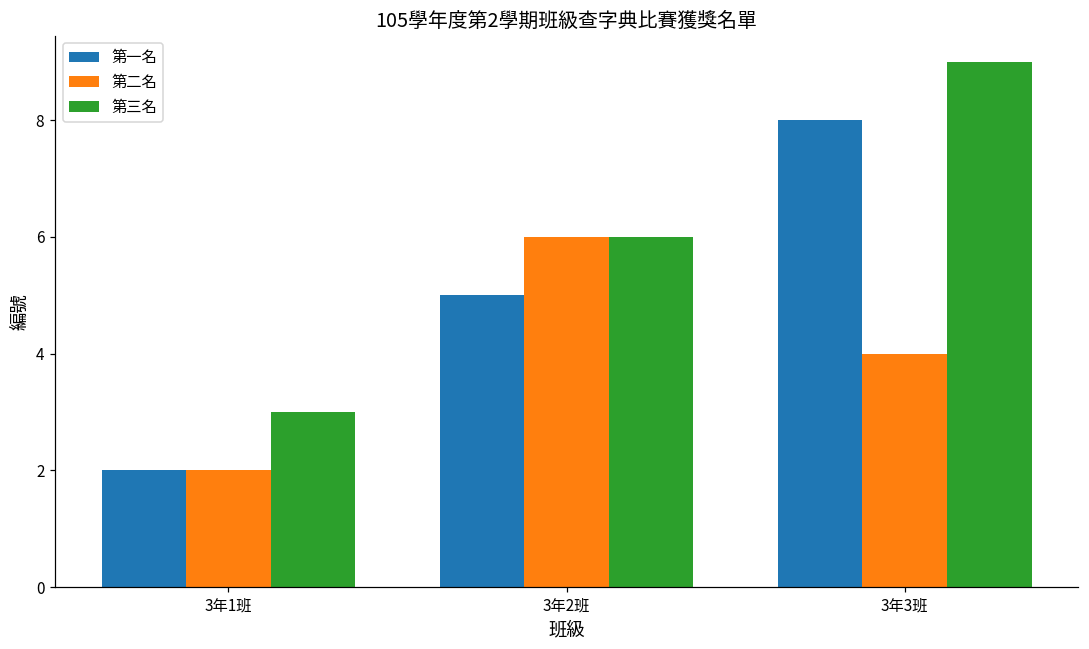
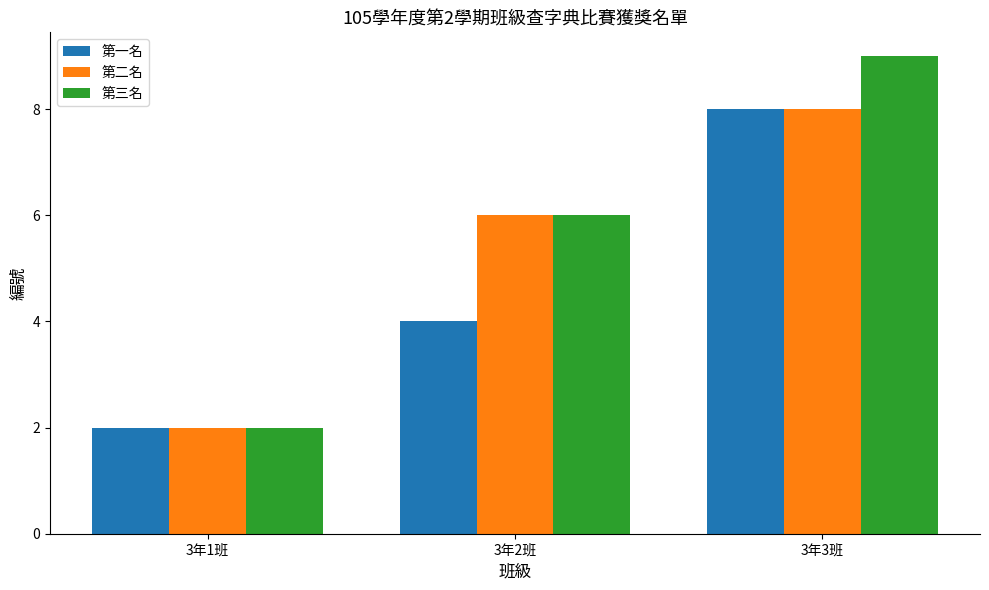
  {
    "第一名": {
      "3年1班": 2,
-     "3年2班": 5,
+     "3年2班": 4,
      "3年3班": 8
    },
    "第二名": {
      "3年1班": 2,
      "3年2班": 6,
-     "3年3班": 4
+     "3年3班": 8
    },
    "第三名": {
-     "3年1班": 3,
+     "3年1班": 2,
      "3年2班": 6,
      "3年3班": 9
    }
  }
